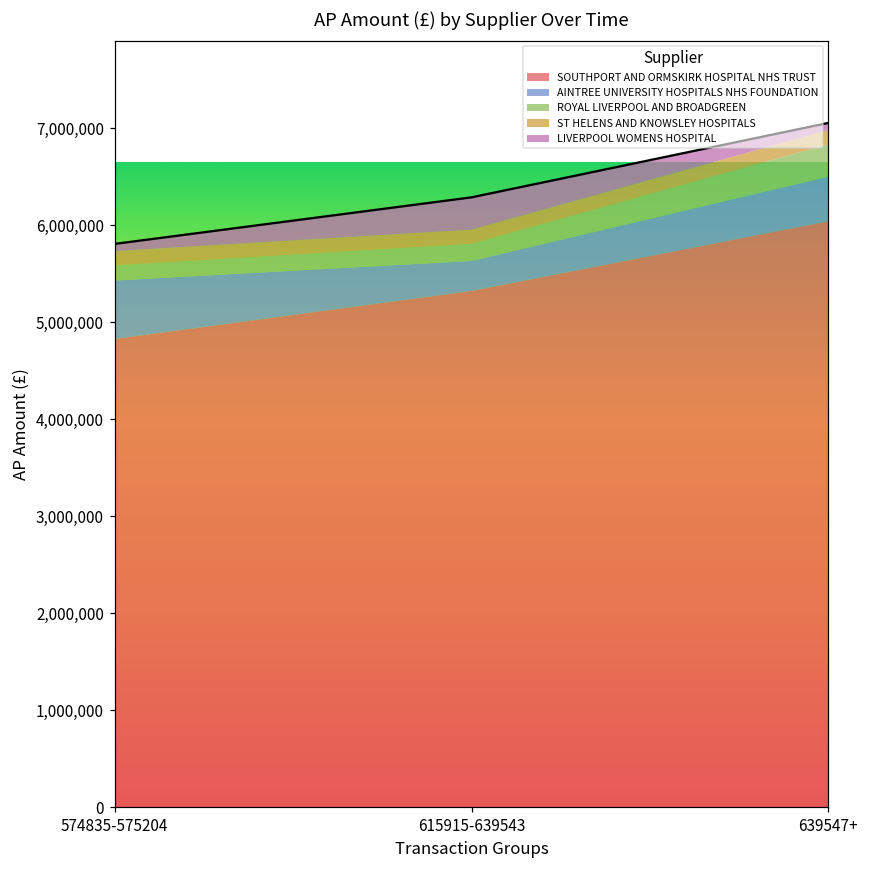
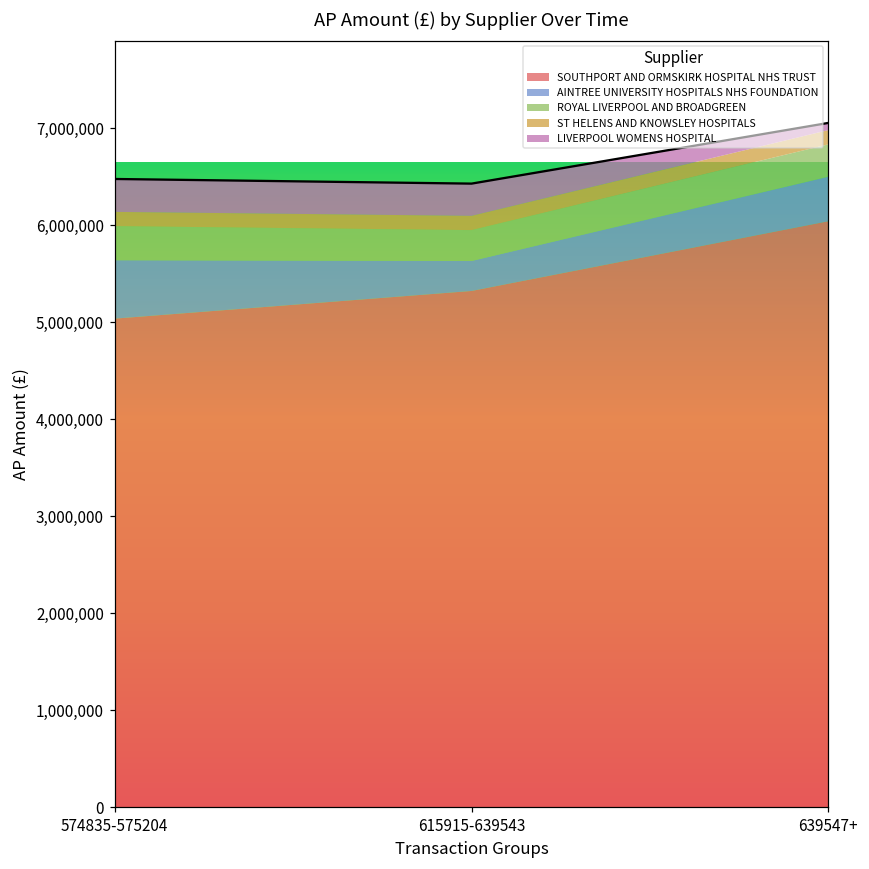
  {
    "SOUTHPORT AND ORMSKIRK HOSPITAL NHS TRUST": {
-     "574835-575204": "4,800,000",
+     "574835-575204": "5,000,000",
      "615915-639543": "5,300,000",
      "639547+": "6,000,000"
    },
    "AINTREE UNIVERSITY HOSPITALS NHS FOUNDATION": {
      "574835-575204": "600,000",
      "615915-639543": "300,000",
      "639547+": "500,000"
    },
    "ROYAL LIVERPOOL AND BROADGREEN": {
-     "574835-575204": "200,000",
-     "615915-639543": "200,000",
+     "574835-575204": "400,000",
+     "615915-639543": "300,000",
      "639547+": "300,000"
    },
    "ST HELENS AND KNOWSLEY HOSPITALS": {
      "574835-575204": "100,000",
      "615915-639543": "100,000",
      "639547+": "100,000"
    },
    "LIVERPOOL WOMENS HOSPITAL": {
-     "574835-575204": "100,000",
+     "574835-575204": "300,000",
      "615915-639543": "300,000",
      "639547+": "100,000"
    }
  }
